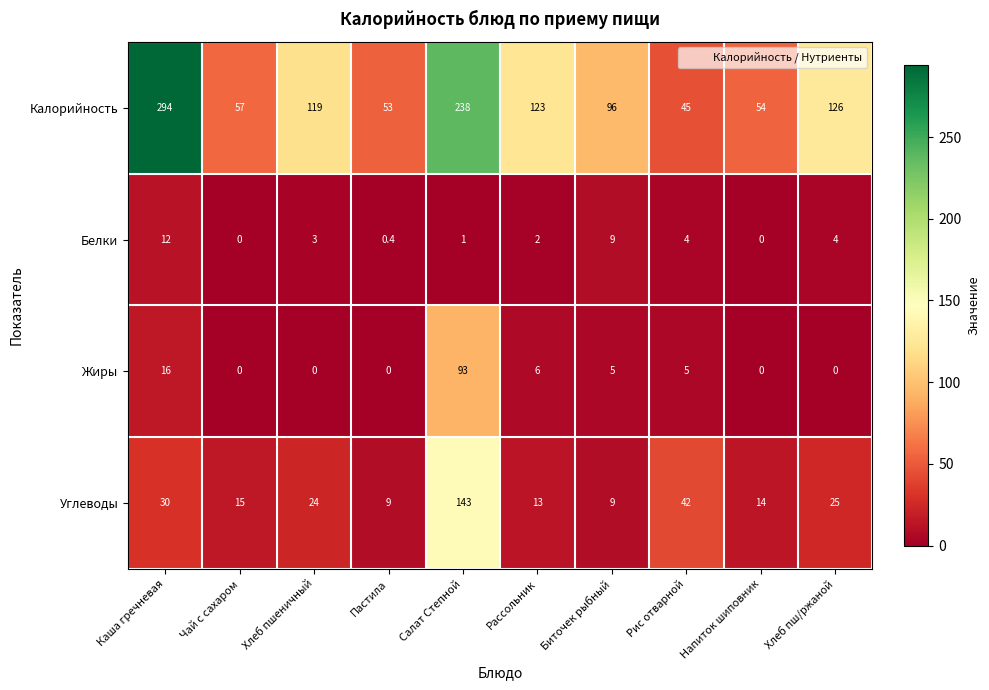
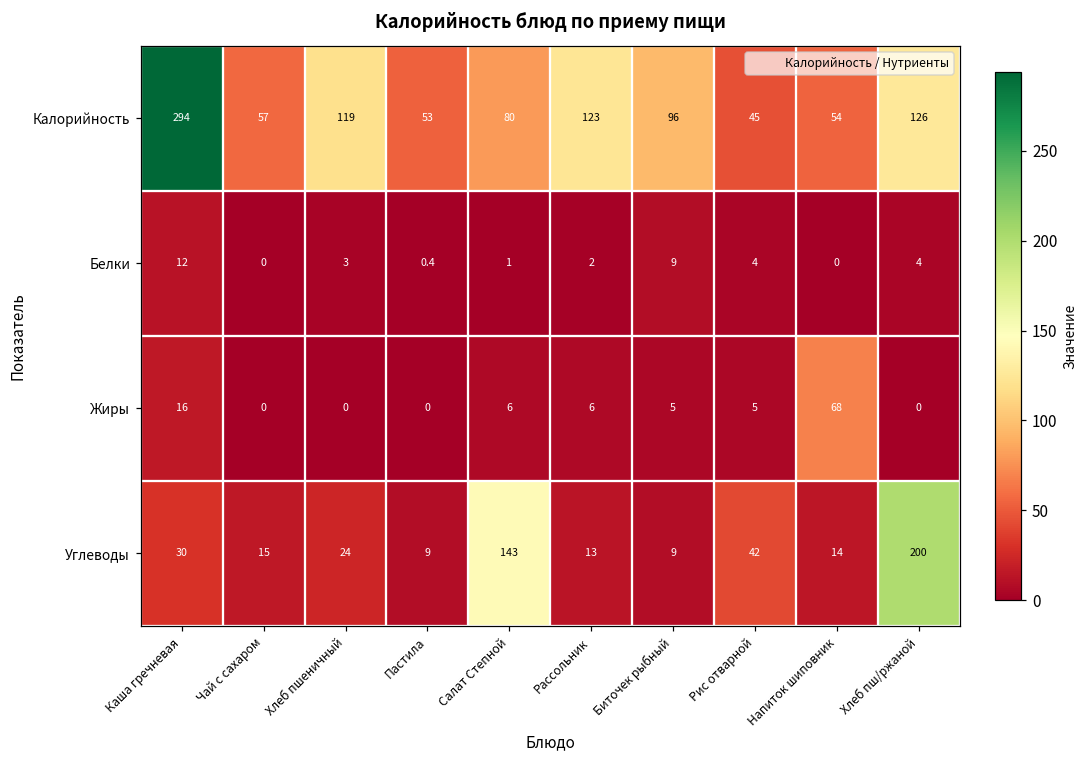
  {
    "Калорийность": {
      "Каша гречневая": 294,
      "Чай с сахаром": 57,
      "Хлеб пшеничный": 119,
      "Пастила": 53,
-     "Салат Степной": 238,
+     "Салат Степной": 80,
      "Рассольник": 123,
      "Биточек рыбный": 96,
      "Рис отварной": 45,
      "Напиток шиповник": 54,
      "Хлеб пш/ржаной": 126
    },
    "Белки": {
      "Каша гречневая": 12,
      "Чай с сахаром": 0,
      "Хлеб пшеничный": 3,
      "Пастила": 0.4,
      "Салат Степной": 1,
      "Рассольник": 2,
      "Биточек рыбный": 9,
      "Рис отварной": 4,
      "Напиток шиповник": 0,
      "Хлеб пш/ржаной": 4
    },
    "Жиры": {
      "Каша гречневая": 16,
      "Чай с сахаром": 0,
      "Хлеб пшеничный": 0,
      "Пастила": 0,
-     "Салат Степной": 93,
+     "Салат Степной": 6,
      "Рассольник": 6,
      "Биточек рыбный": 5,
      "Рис отварной": 5,
-     "Напиток шиповник": 0,
+     "Напиток шиповник": 68,
      "Хлеб пш/ржаной": 0
    },
    "Углеводы": {
      "Каша гречневая": 30,
      "Чай с сахаром": 15,
      "Хлеб пшеничный": 24,
      "Пастила": 9,
      "Салат Степной": 143,
      "Рассольник": 13,
      "Биточек рыбный": 9,
      "Рис отварной": 42,
      "Напиток шиповник": 14,
-     "Хлеб пш/ржаной": 25
+     "Хлеб пш/ржаной": 200
    }
  }
